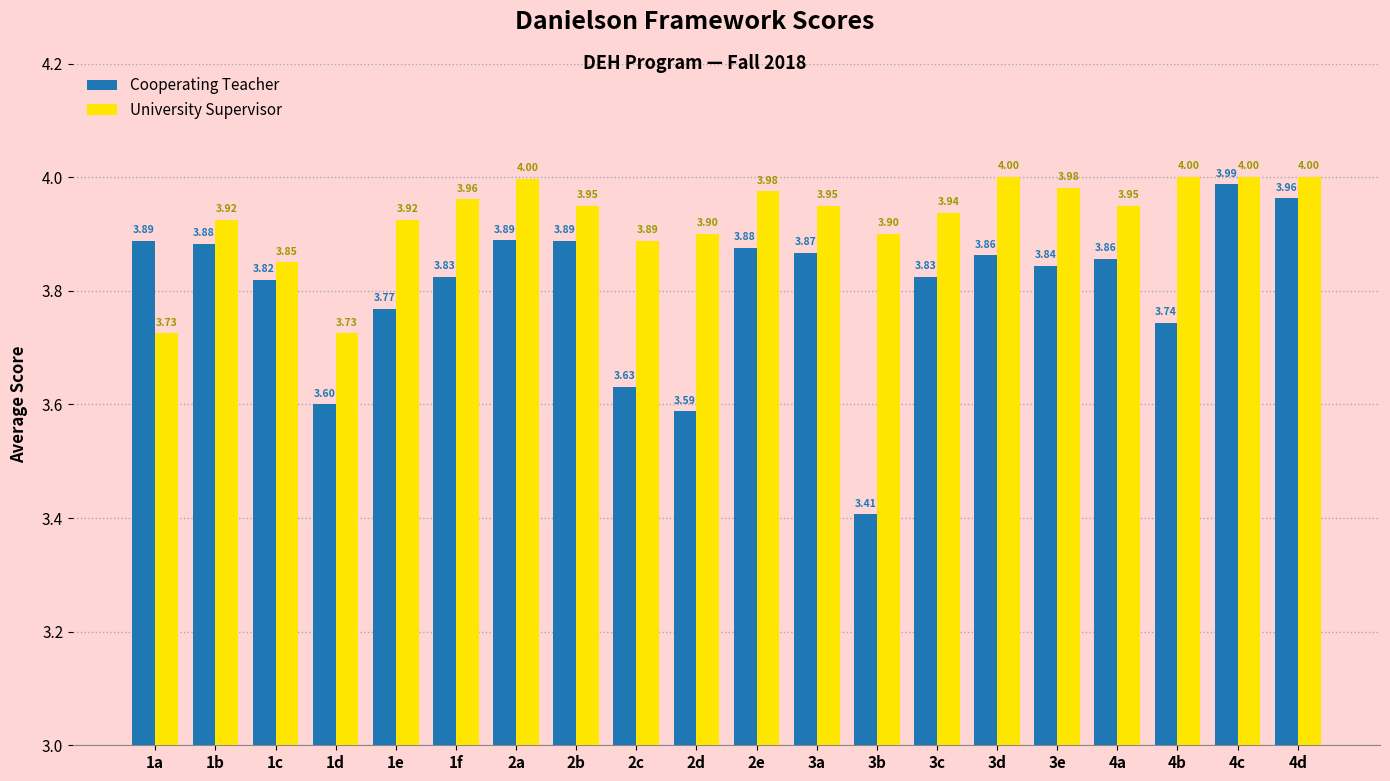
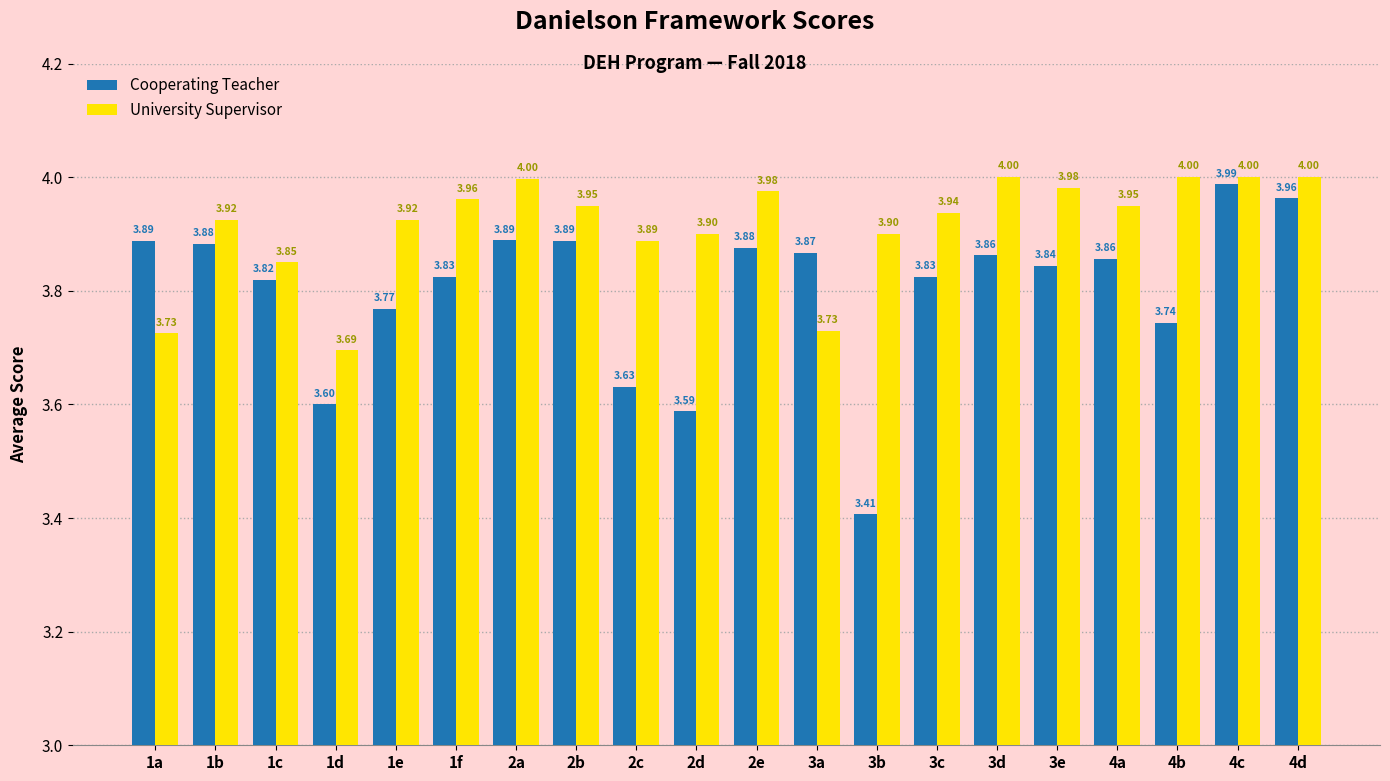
  {
    "Cooperating Teacher": {
      "1a": 3.89,
      "1b": 3.88,
      "1c": 3.82,
      "1d": 3.60,
      "1e": 3.77,
      "1f": 3.83,
      "2a": 3.89,
      "2b": 3.89,
      "2c": 3.63,
      "2d": 3.59,
      "2e": 3.88,
      "3a": 3.87,
      "3b": 3.41,
      "3c": 3.83,
      "3d": 3.86,
      "3e": 3.84,
      "4a": 3.86,
      "4b": 3.74,
      "4c": 3.99,
      "4d": 3.96
    },
    "University Supervisor": {
      "1a": 3.73,
      "1b": 3.92,
      "1c": 3.85,
-     "1d": 3.73,
+     "1d": 3.69,
      "1e": 3.92,
      "1f": 3.96,
      "2a": 4.00,
      "2b": 3.95,
      "2c": 3.89,
      "2d": 3.90,
      "2e": 3.98,
-     "3a": 3.95,
+     "3a": 3.73,
      "3b": 3.90,
      "3c": 3.94,
      "3d": 4.00,
      "3e": 3.98,
      "4a": 3.95,
      "4b": 4.00,
      "4c": 4.00,
      "4d": 4.00
    }
  }
